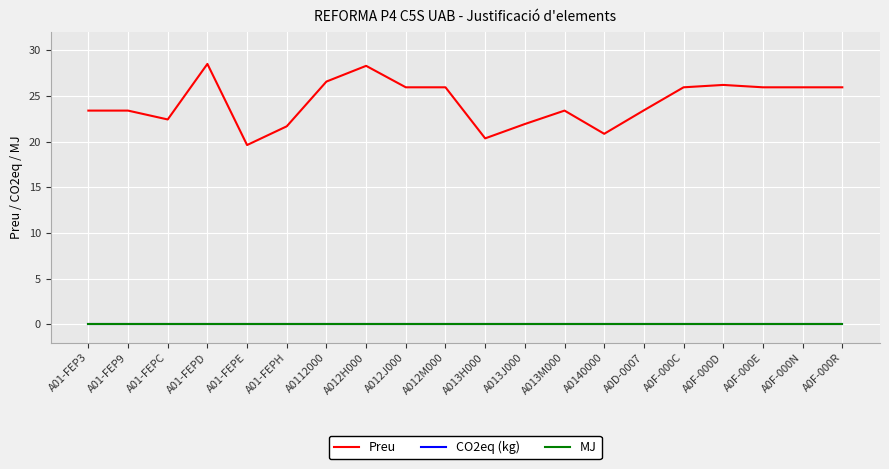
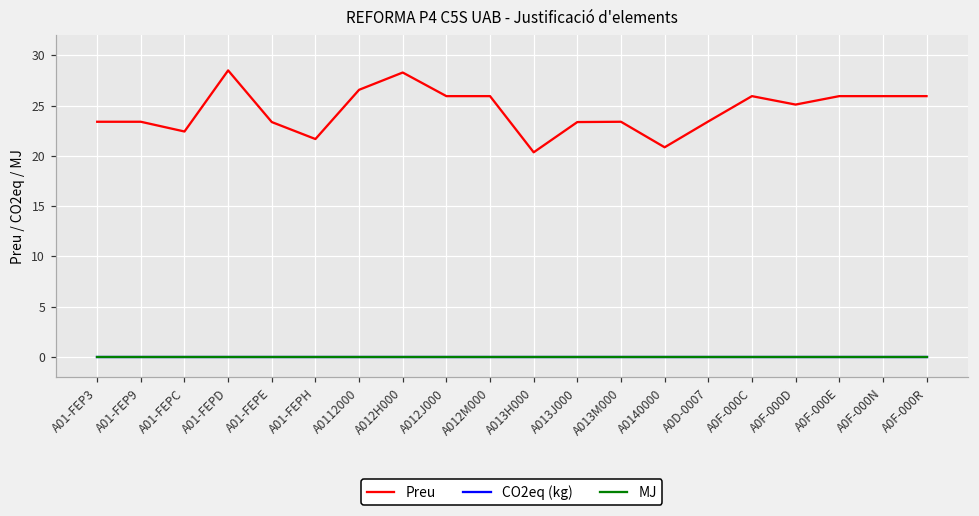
  {
    "Preu": {
      "A01-FEP3": 23,
      "A01-FEP9": 23,
      "A01-FEPC": 22,
      "A01-FEPD": 29,
-     "A01-FEPE": 20,
+     "A01-FEPE": 23,
      "A01-FEPH": 22,
      "A0112000": 27,
      "A012H000": 28,
      "A012J000": 26,
      "A012M000": 26,
      "A013H000": 20,
-     "A013J000": 22,
+     "A013J000": 23,
      "A013M000": 23,
      "A0140000": 21,
      "A0D-0007": 23,
      "A0F-000C": 26,
-     "A0F-000D": 26,
+     "A0F-000D": 25,
      "A0F-000E": 26,
      "A0F-000N": 26,
      "A0F-000R": 26
    },
    "MJ": {
      "A01-FEP3": 0,
      "A01-FEP9": 0,
      "A01-FEPC": 0,
      "A01-FEPD": 0,
      "A01-FEPE": 0,
      "A01-FEPH": 0,
      "A0112000": 0,
      "A012H000": 0,
      "A012J000": 0,
      "A012M000": 0,
      "A013H000": 0,
      "A013J000": 0,
      "A013M000": 0,
      "A0140000": 0,
      "A0D-0007": 0,
      "A0F-000C": 0,
      "A0F-000D": 0,
      "A0F-000E": 0,
      "A0F-000N": 0,
      "A0F-000R": 0
    }
  }
